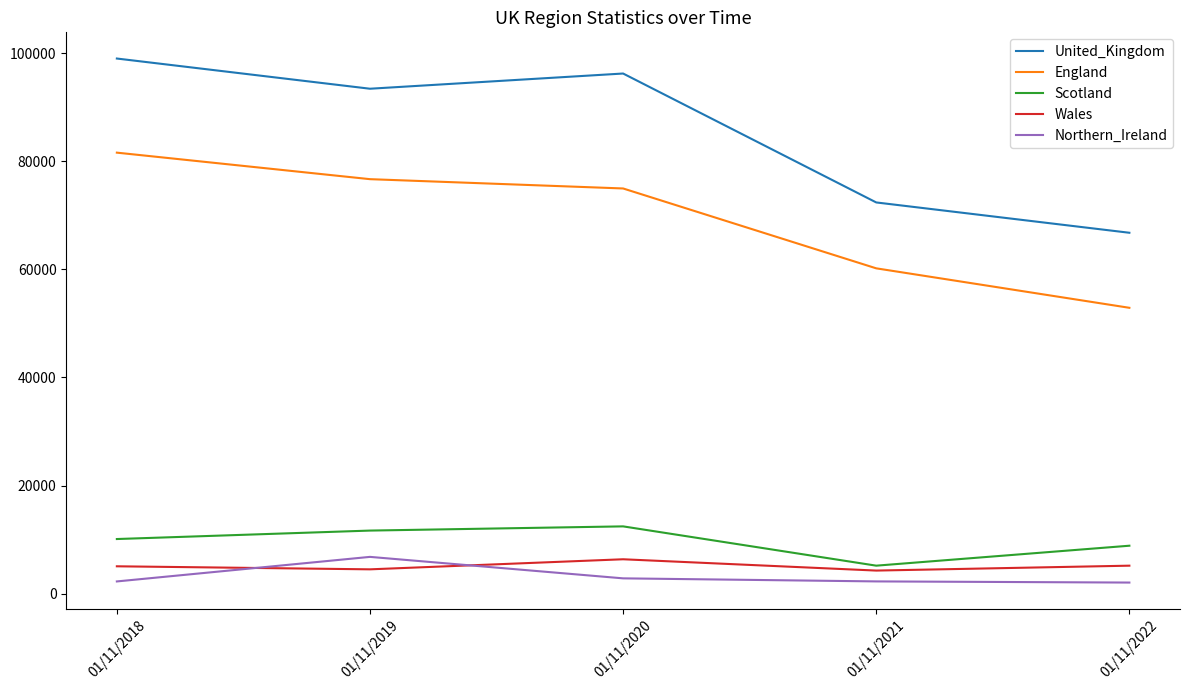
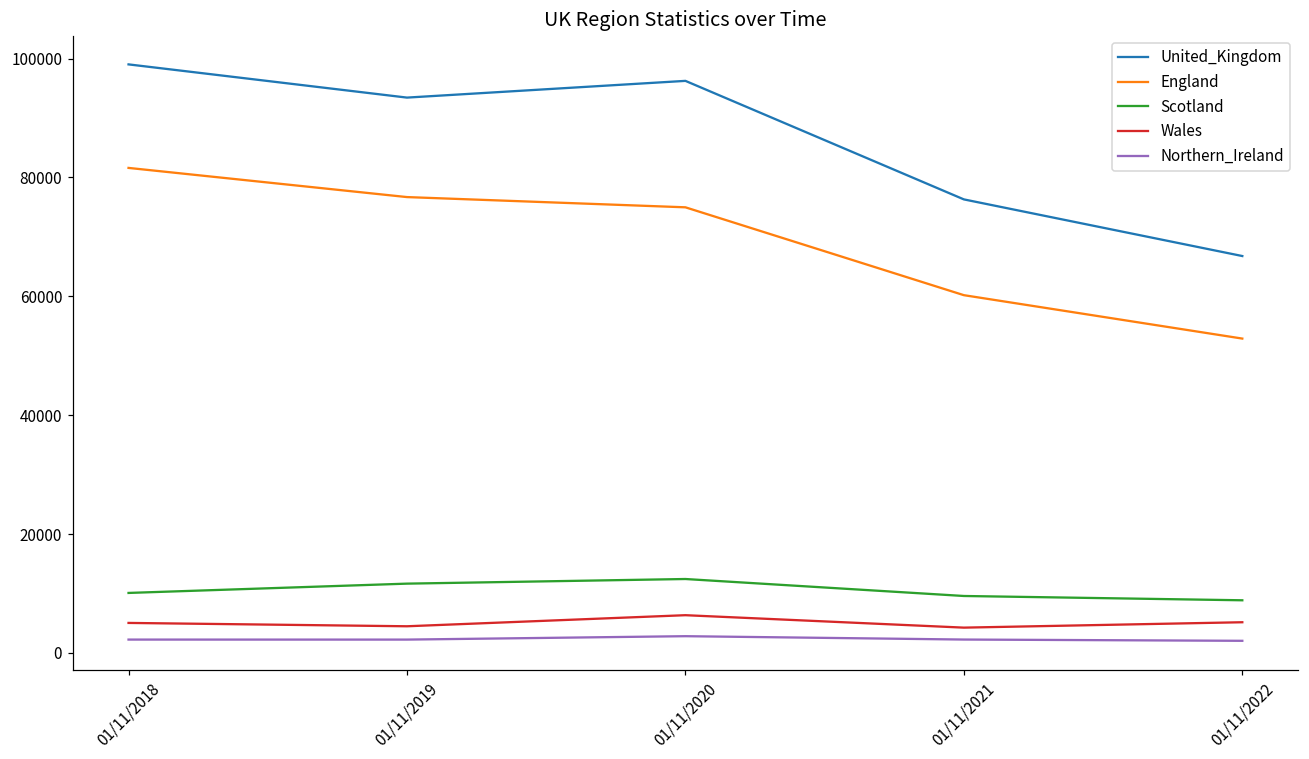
  {
    "United_Kingdom": {
      "01/11/2018": 99000,
      "01/11/2019": 93000,
      "01/11/2020": 96000,
-     "01/11/2021": 72000,
+     "01/11/2021": 76000,
      "01/11/2022": 67000
    },
    "England": {
      "01/11/2018": 82000,
      "01/11/2019": 77000,
      "01/11/2020": 75000,
      "01/11/2021": 60000,
      "01/11/2022": 53000
    },
    "Scotland": {
      "01/11/2018": 10000,
      "01/11/2019": 12000,
      "01/11/2020": 12000,
-     "01/11/2021": 5000,
+     "01/11/2021": 10000,
      "01/11/2022": 9000
    },
    "Wales": {
      "01/11/2018": 5000,
      "01/11/2019": 4000,
      "01/11/2020": 6000,
      "01/11/2021": 4000,
      "01/11/2022": 5000
    },
    "Northern_Ireland": {
      "01/11/2018": 2000,
-     "01/11/2019": 7000,
+     "01/11/2019": 2000,
      "01/11/2020": 3000,
      "01/11/2021": 2000,
      "01/11/2022": 2000
    }
  }
